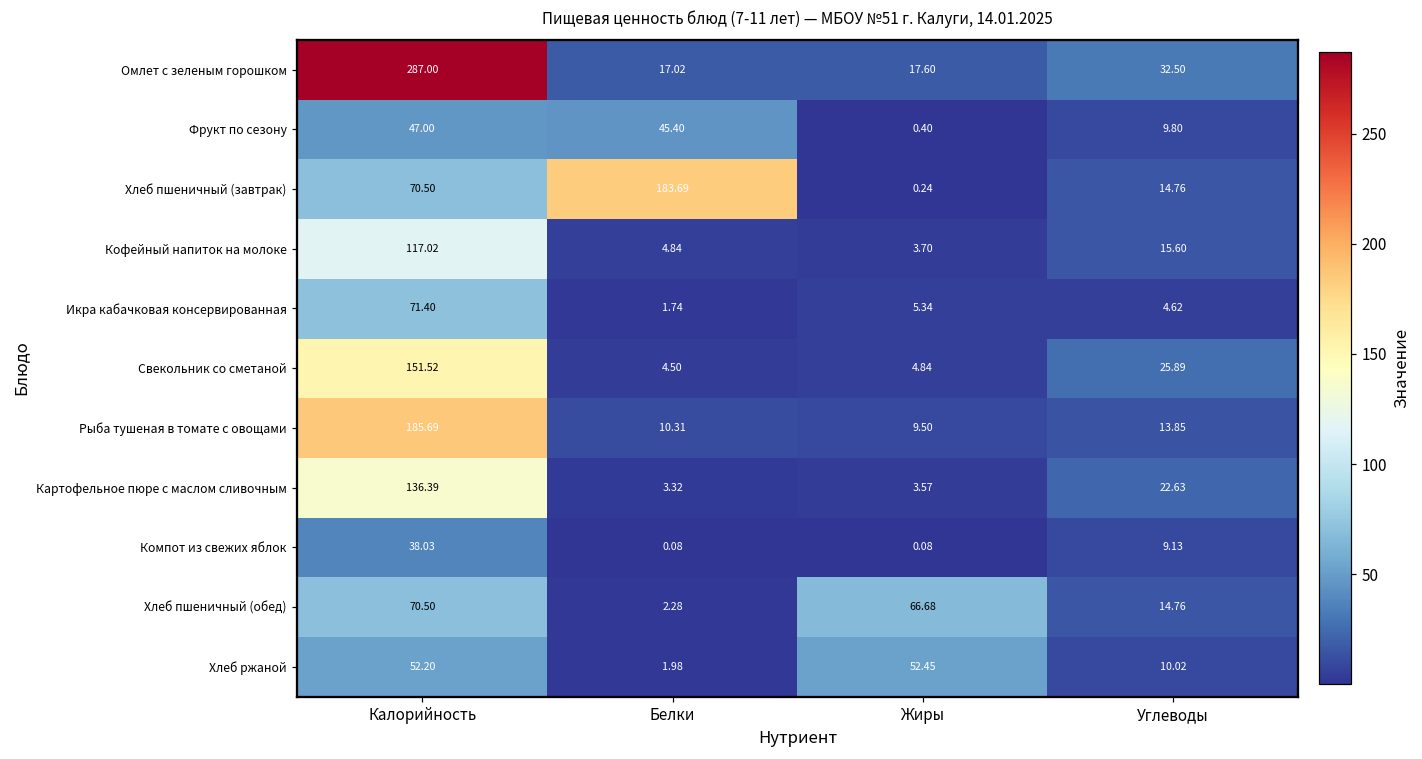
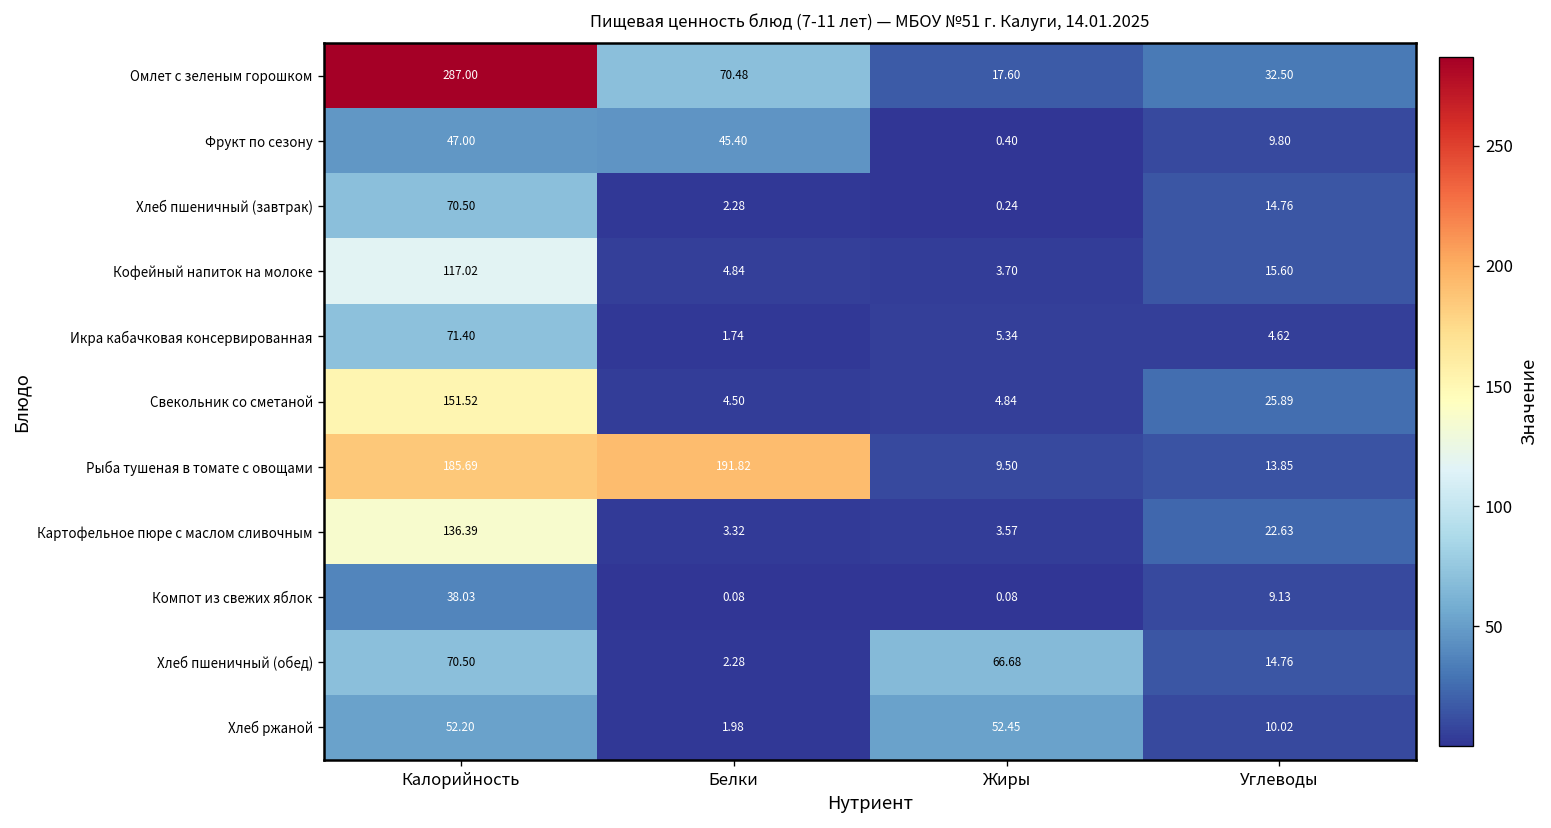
  {
    "Омлет с зеленым горошком": {
      "Калорийность": 287.00,
-     "Белки": 17.02,
+     "Белки": 70.48,
      "Жиры": 17.60,
      "Углеводы": 32.50
    },
    "Фрукт по сезону": {
      "Калорийность": 47.00,
      "Белки": 45.40,
      "Жиры": 0.40,
      "Углеводы": 9.80
    },
    "Хлеб пшеничный (завтрак)": {
      "Калорийность": 70.50,
-     "Белки": 183.69,
+     "Белки": 2.28,
      "Жиры": 0.24,
      "Углеводы": 14.76
    },
    "Кофейный напиток на молоке": {
      "Калорийность": 117.02,
      "Белки": 4.84,
      "Жиры": 3.70,
      "Углеводы": 15.60
    },
    "Икра кабачковая консервированная": {
      "Калорийность": 71.40,
      "Белки": 1.74,
      "Жиры": 5.34,
      "Углеводы": 4.62
    },
    "Свекольник со сметаной": {
      "Калорийность": 151.52,
      "Белки": 4.50,
      "Жиры": 4.84,
      "Углеводы": 25.89
    },
    "Рыба тушеная в томате с овощами": {
      "Калорийность": 185.69,
-     "Белки": 10.31,
+     "Белки": 191.82,
      "Жиры": 9.50,
      "Углеводы": 13.85
    },
    "Картофельное пюре с маслом сливочным": {
      "Калорийность": 136.39,
      "Белки": 3.32,
      "Жиры": 3.57,
      "Углеводы": 22.63
    },
    "Компот из свежих яблок": {
      "Калорийность": 38.03,
      "Белки": 0.08,
      "Жиры": 0.08,
      "Углеводы": 9.13
    },
    "Хлеб пшеничный (обед)": {
      "Калорийность": 70.50,
      "Белки": 2.28,
      "Жиры": 66.68,
      "Углеводы": 14.76
    },
    "Хлеб ржаной": {
      "Калорийность": 52.20,
      "Белки": 1.98,
      "Жиры": 52.45,
      "Углеводы": 10.02
    }
  }
